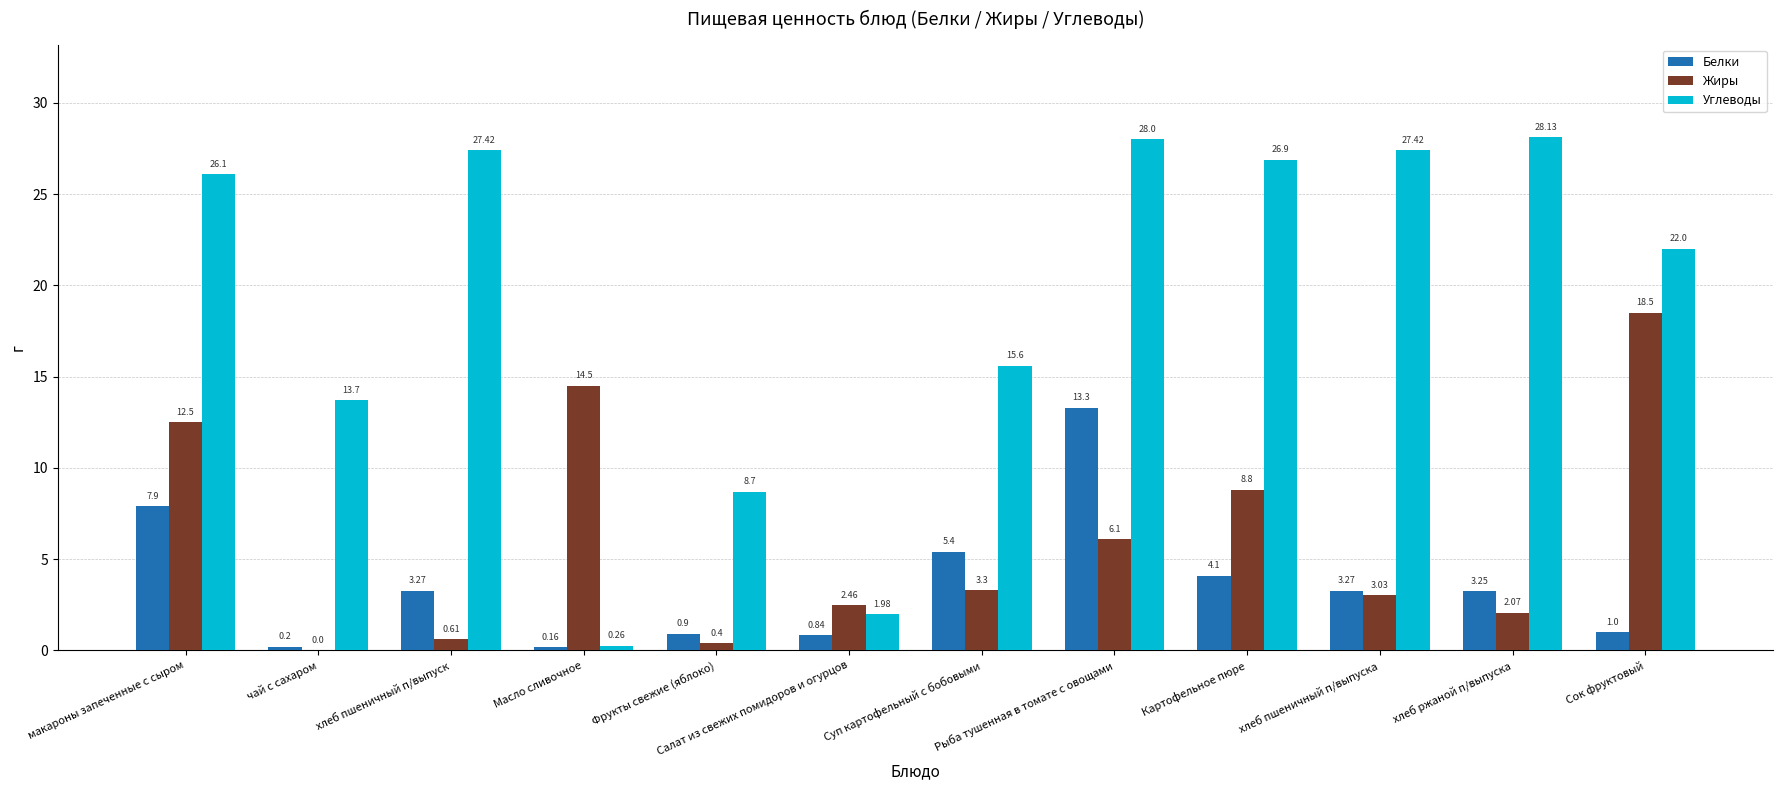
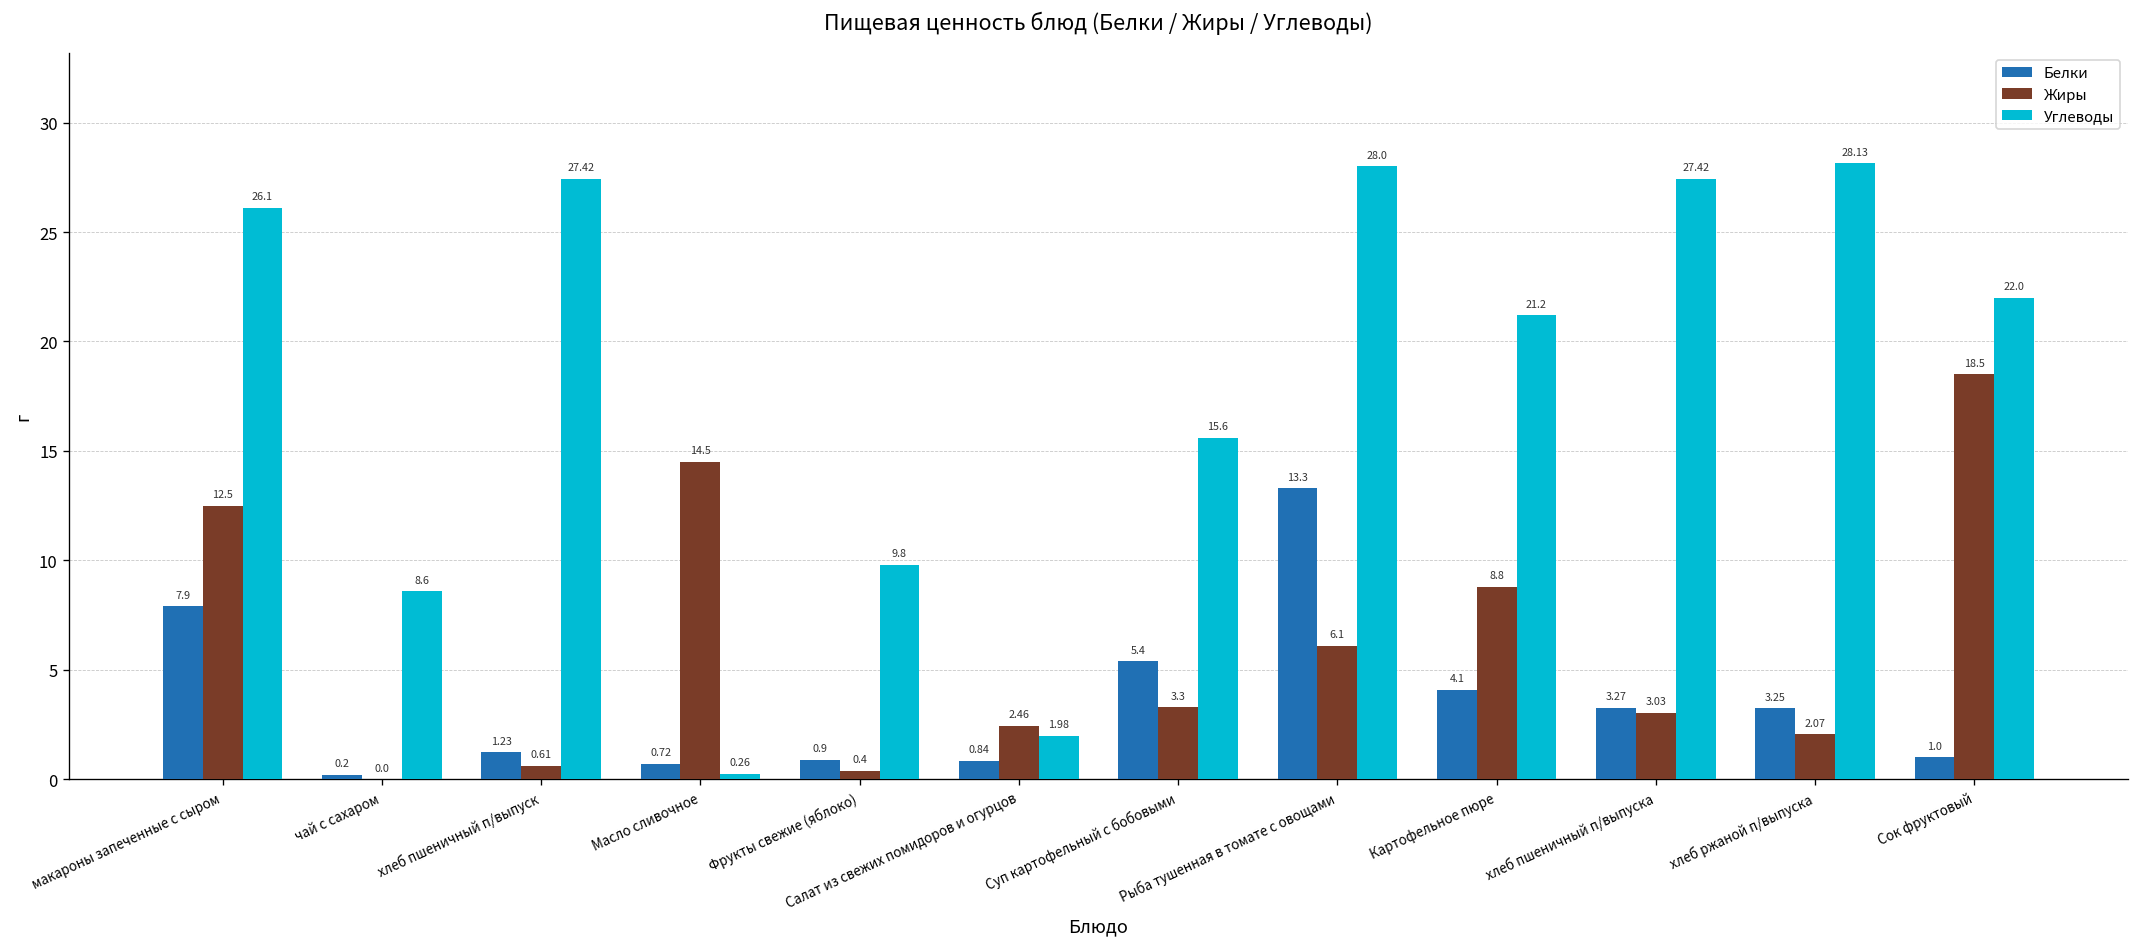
  {
    "Белки": {
      "макароны запеченные с сыром": 7.9,
      "чай с сахаром": 0.2,
-     "хлеб пшеничный п/выпуск": 3.27,
-     "Масло сливочное": 0.16,
+     "хлеб пшеничный п/выпуск": 1.23,
+     "Масло сливочное": 0.72,
      "Фрукты свежие (яблоко)": 0.9,
      "Салат из свежих помидоров и огурцов": 0.84,
      "Суп картофельный с бобовыми": 5.4,
      "Рыба тушенная в томате с овощами": 13.3,
      "Картофельное пюре": 4.1,
      "хлеб пшеничный п/выпуска": 3.27,
      "хлеб ржаной п/выпуска": 3.25,
      "Сок фруктовый": 1.0
    },
    "Жиры": {
      "макароны запеченные с сыром": 12.5,
      "чай с сахаром": 0.0,
      "хлеб пшеничный п/выпуск": 0.61,
      "Масло сливочное": 14.5,
      "Фрукты свежие (яблоко)": 0.4,
      "Салат из свежих помидоров и огурцов": 2.46,
      "Суп картофельный с бобовыми": 3.3,
      "Рыба тушенная в томате с овощами": 6.1,
      "Картофельное пюре": 8.8,
      "хлеб пшеничный п/выпуска": 3.03,
      "хлеб ржаной п/выпуска": 2.07,
      "Сок фруктовый": 18.5
    },
    "Углеводы": {
      "макароны запеченные с сыром": 26.1,
-     "чай с сахаром": 13.7,
+     "чай с сахаром": 8.6,
      "хлеб пшеничный п/выпуск": 27.42,
      "Масло сливочное": 0.26,
-     "Фрукты свежие (яблоко)": 8.7,
+     "Фрукты свежие (яблоко)": 9.8,
      "Салат из свежих помидоров и огурцов": 1.98,
      "Суп картофельный с бобовыми": 15.6,
      "Рыба тушенная в томате с овощами": 28.0,
-     "Картофельное пюре": 26.9,
+     "Картофельное пюре": 21.2,
      "хлеб пшеничный п/выпуска": 27.42,
      "хлеб ржаной п/выпуска": 28.13,
      "Сок фруктовый": 22.0
    }
  }
